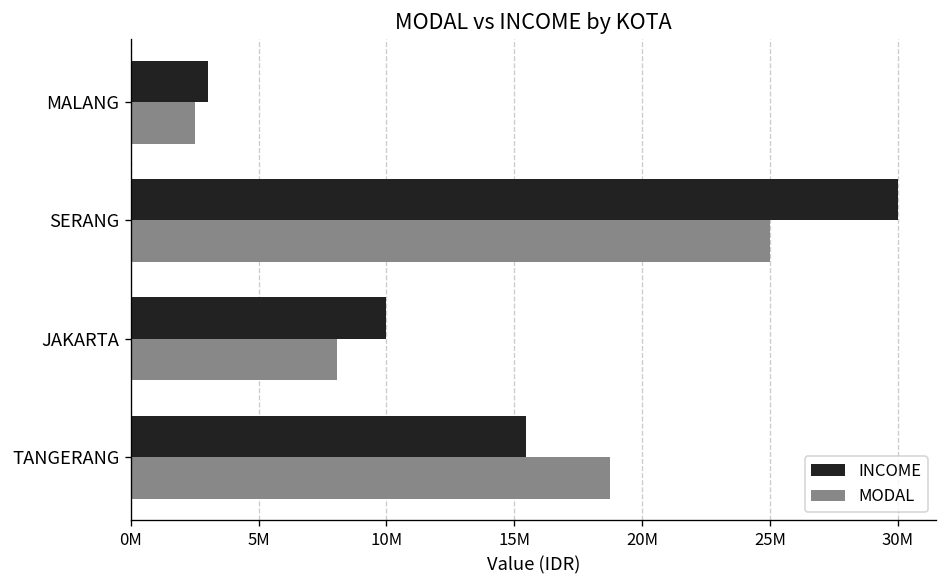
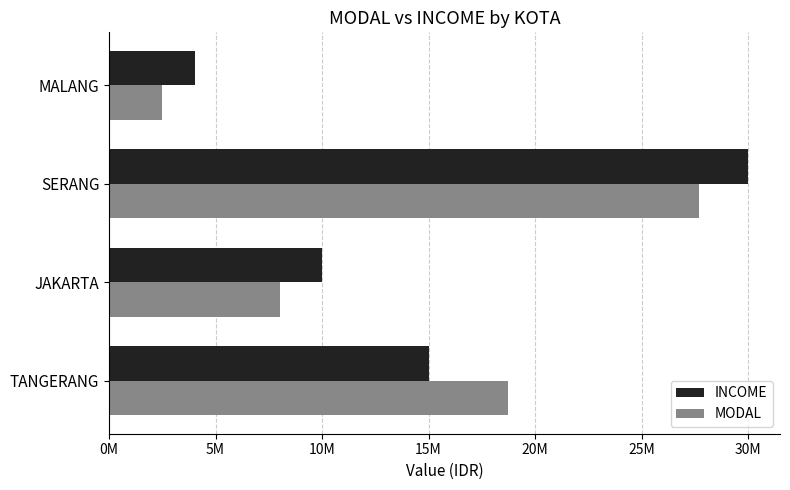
  {
    "INCOME": {
-     "MALANG": 3000000,
+     "MALANG": 4000000,
      "SERANG": 30000000,
      "JAKARTA": 10000000,
-     "TANGERANG": 15500000
+     "TANGERANG": 15000000
    },
    "MODAL": {
      "MALANG": 2500000,
-     "SERANG": 25000000,
+     "SERANG": 27700000,
      "JAKARTA": 8000000,
      "TANGERANG": 18700000
    }
  }
